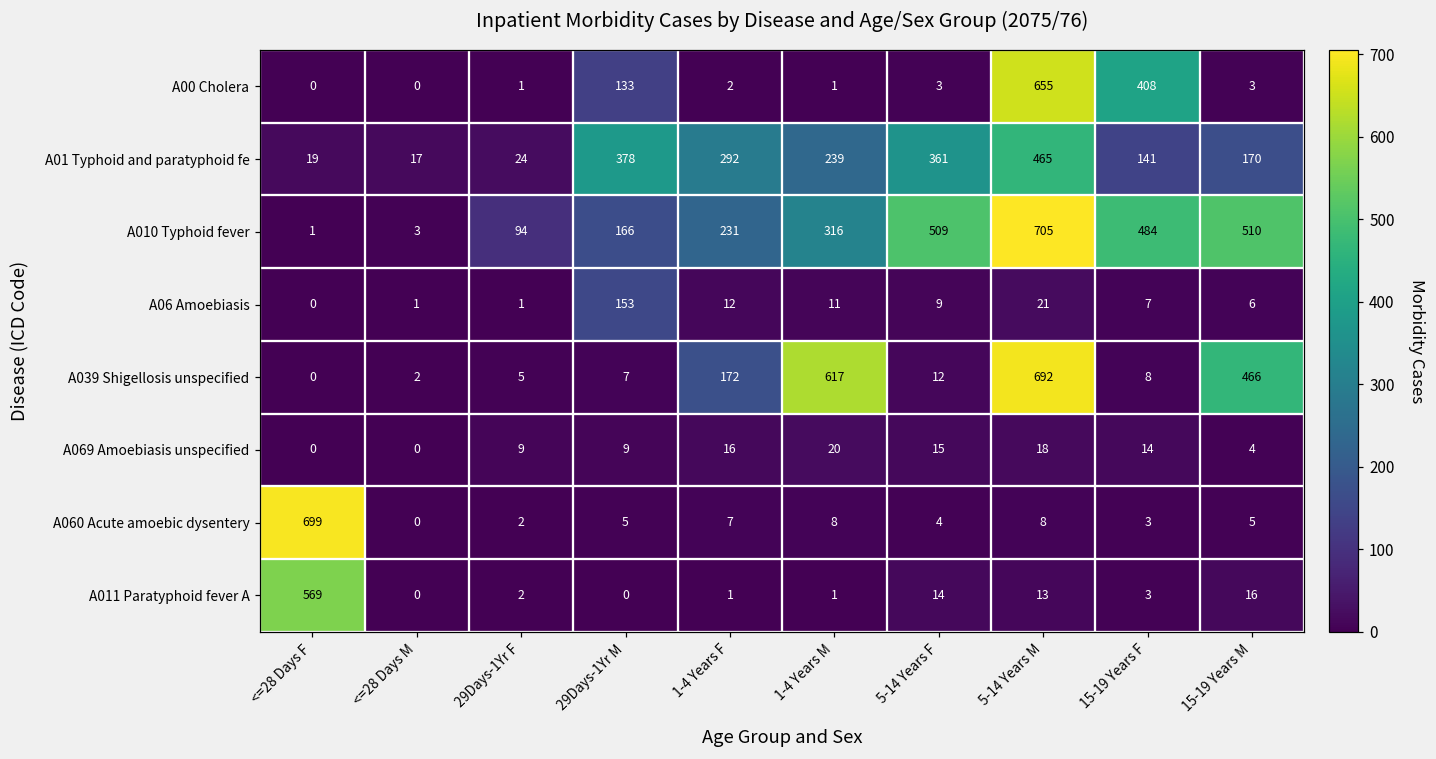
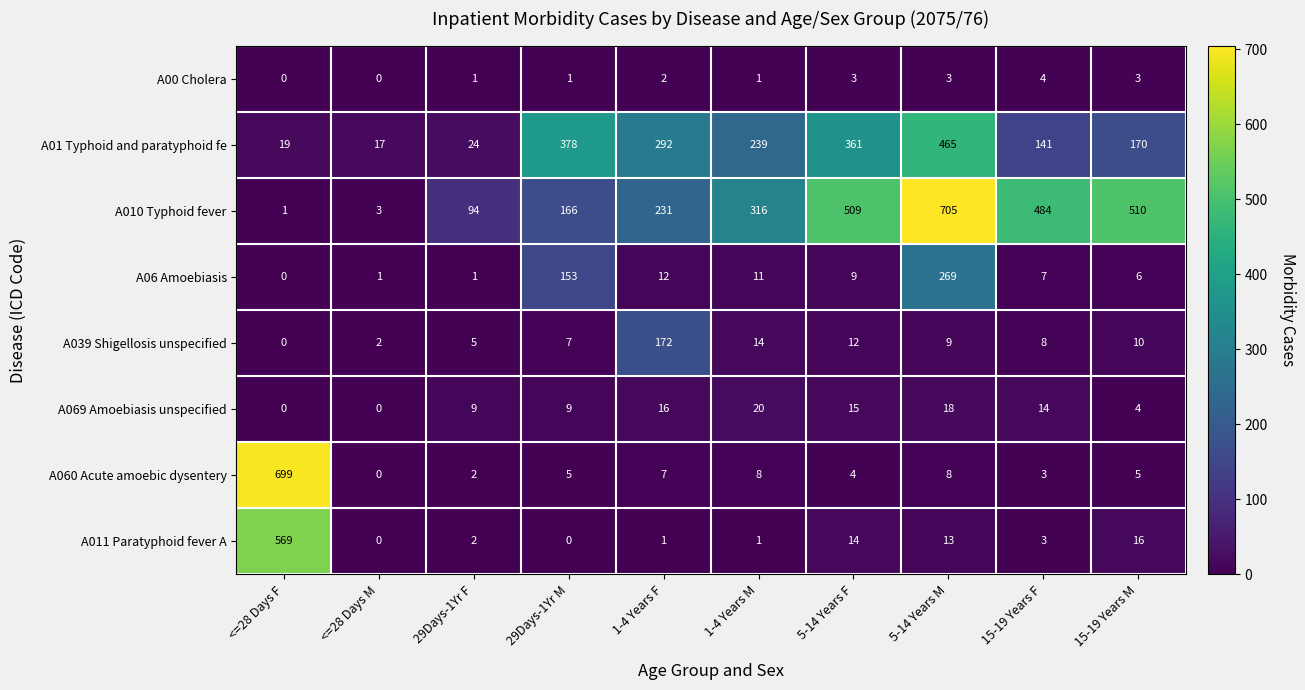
  {
    "A00 Cholera": {
      "<=28 Days F": 0,
      "<=28 Days M": 0,
      "29Days-1Yr F": 1,
-     "29Days-1Yr M": 133,
+     "29Days-1Yr M": 1,
      "1-4 Years F": 2,
      "1-4 Years M": 1,
      "5-14 Years F": 3,
-     "5-14 Years M": 655,
-     "15-19 Years F": 408,
+     "5-14 Years M": 3,
+     "15-19 Years F": 4,
      "15-19 Years M": 3
    },
    "A01 Typhoid and paratyphoid fe": {
      "<=28 Days F": 19,
      "<=28 Days M": 17,
      "29Days-1Yr F": 24,
      "29Days-1Yr M": 378,
      "1-4 Years F": 292,
      "1-4 Years M": 239,
      "5-14 Years F": 361,
      "5-14 Years M": 465,
      "15-19 Years F": 141,
      "15-19 Years M": 170
    },
    "A010 Typhoid fever": {
      "<=28 Days F": 1,
      "<=28 Days M": 3,
      "29Days-1Yr F": 94,
      "29Days-1Yr M": 166,
      "1-4 Years F": 231,
      "1-4 Years M": 316,
      "5-14 Years F": 509,
      "5-14 Years M": 705,
      "15-19 Years F": 484,
      "15-19 Years M": 510
    },
    "A06 Amoebiasis": {
      "<=28 Days F": 0,
      "<=28 Days M": 1,
      "29Days-1Yr F": 1,
      "29Days-1Yr M": 153,
      "1-4 Years F": 12,
      "1-4 Years M": 11,
      "5-14 Years F": 9,
-     "5-14 Years M": 21,
+     "5-14 Years M": 269,
      "15-19 Years F": 7,
      "15-19 Years M": 6
    },
    "A039 Shigellosis unspecified": {
      "<=28 Days F": 0,
      "<=28 Days M": 2,
      "29Days-1Yr F": 5,
      "29Days-1Yr M": 7,
      "1-4 Years F": 172,
-     "1-4 Years M": 617,
+     "1-4 Years M": 14,
      "5-14 Years F": 12,
-     "5-14 Years M": 692,
+     "5-14 Years M": 9,
      "15-19 Years F": 8,
-     "15-19 Years M": 466
+     "15-19 Years M": 10
    },
    "A069 Amoebiasis unspecified": {
      "<=28 Days F": 0,
      "<=28 Days M": 0,
      "29Days-1Yr F": 9,
      "29Days-1Yr M": 9,
      "1-4 Years F": 16,
      "1-4 Years M": 20,
      "5-14 Years F": 15,
      "5-14 Years M": 18,
      "15-19 Years F": 14,
      "15-19 Years M": 4
    },
    "A060 Acute amoebic dysentery": {
      "<=28 Days F": 699,
      "<=28 Days M": 0,
      "29Days-1Yr F": 2,
      "29Days-1Yr M": 5,
      "1-4 Years F": 7,
      "1-4 Years M": 8,
      "5-14 Years F": 4,
      "5-14 Years M": 8,
      "15-19 Years F": 3,
      "15-19 Years M": 5
    },
    "A011 Paratyphoid fever A": {
      "<=28 Days F": 569,
      "<=28 Days M": 0,
      "29Days-1Yr F": 2,
      "29Days-1Yr M": 0,
      "1-4 Years F": 1,
      "1-4 Years M": 1,
      "5-14 Years F": 14,
      "5-14 Years M": 13,
      "15-19 Years F": 3,
      "15-19 Years M": 16
    }
  }
